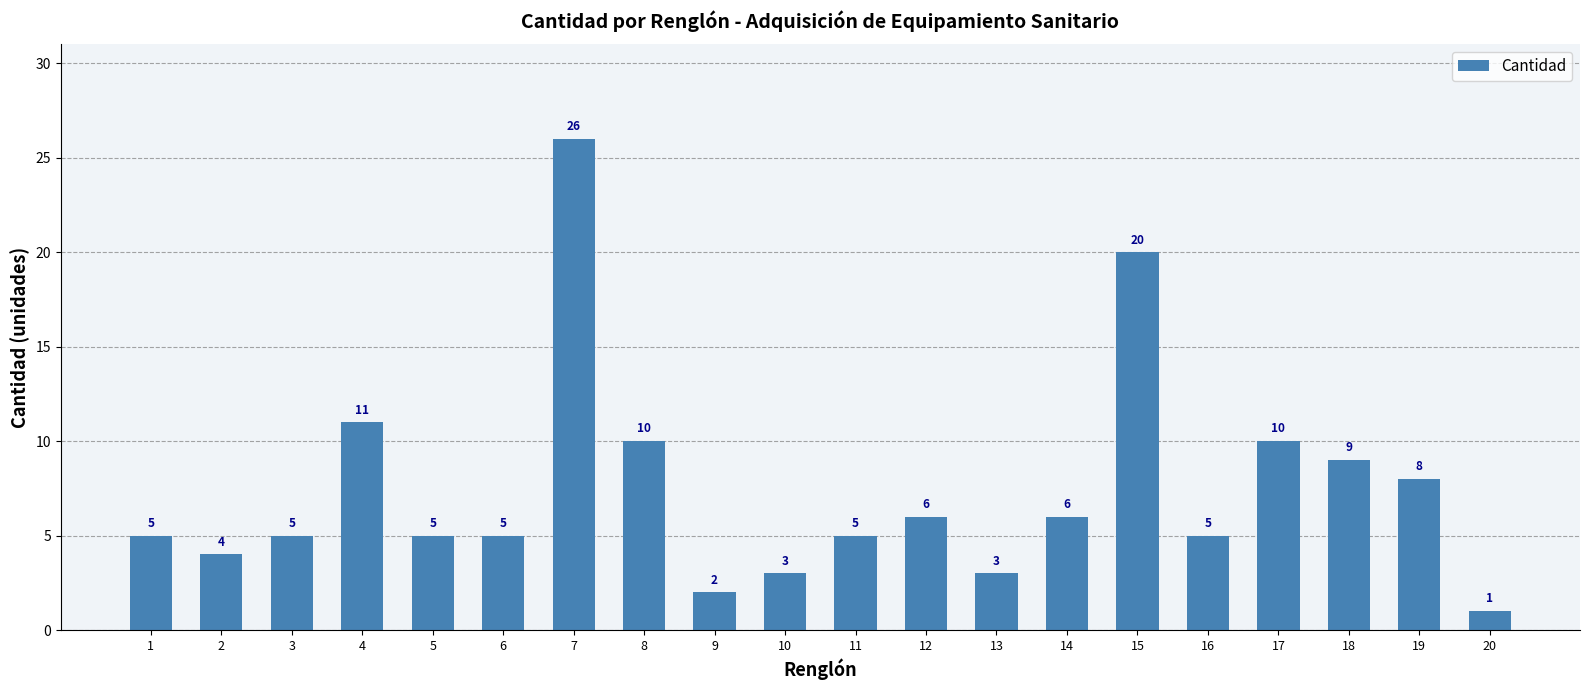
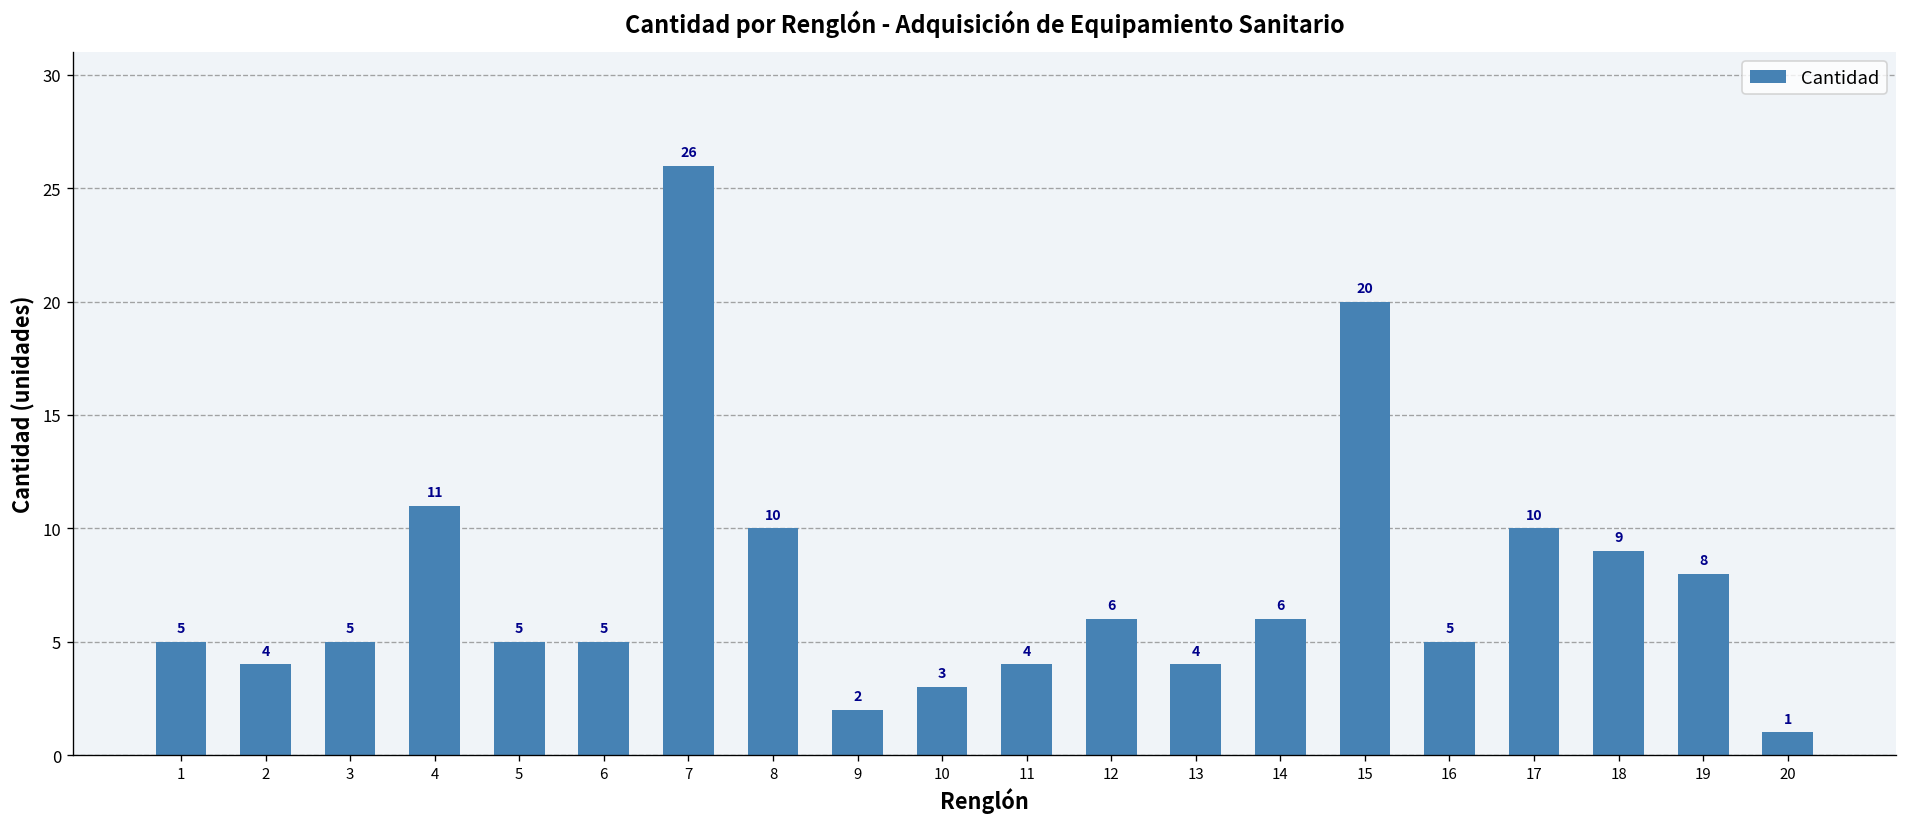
  {
    "1": 5,
    "2": 4,
    "3": 5,
    "4": 11,
    "5": 5,
    "6": 5,
    "7": 26,
    "8": 10,
    "9": 2,
    "10": 3,
-   "11": 5,
+   "11": 4,
    "12": 6,
-   "13": 3,
+   "13": 4,
    "14": 6,
    "15": 20,
    "16": 5,
    "17": 10,
    "18": 9,
    "19": 8,
    "20": 1
  }
